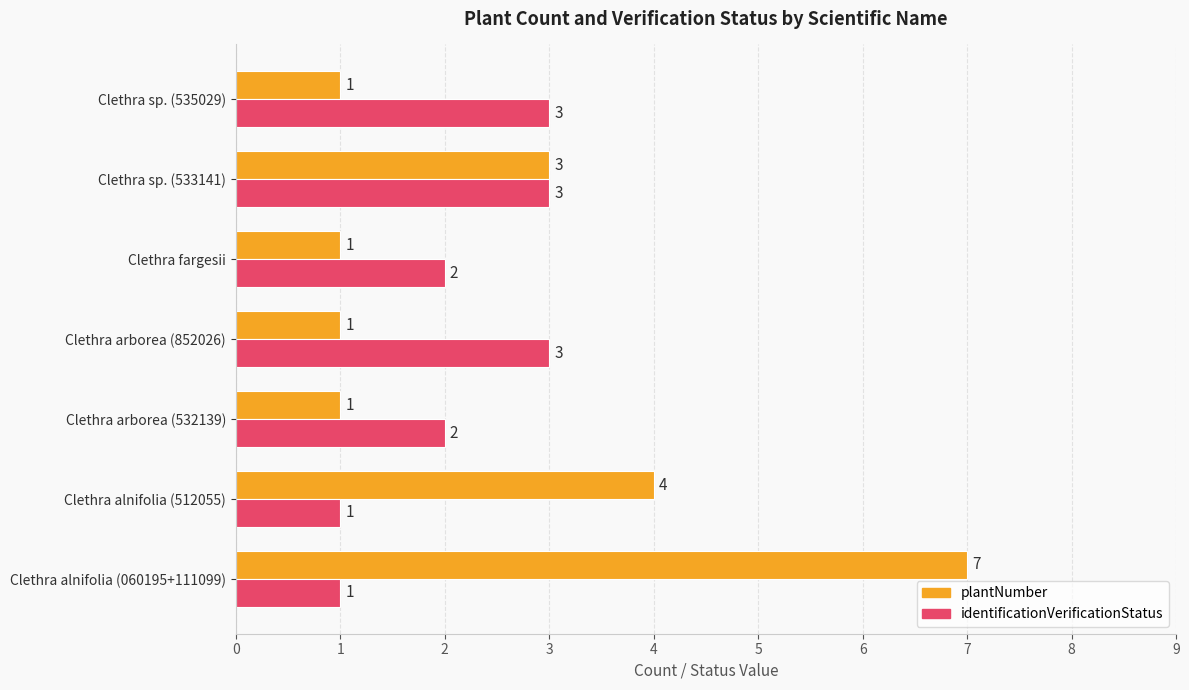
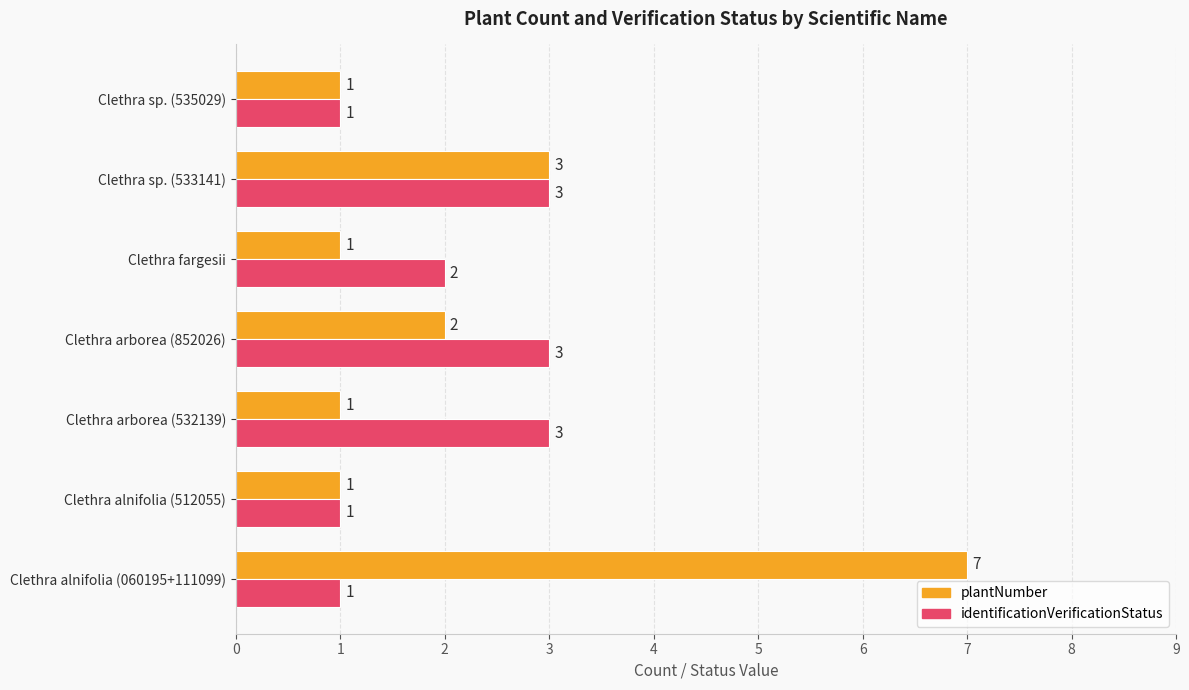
  {
    "plantNumber": {
      "Clethra sp. (535029)": 1,
      "Clethra sp. (533141)": 3,
      "Clethra fargesii": 1,
-     "Clethra arborea (852026)": 1,
+     "Clethra arborea (852026)": 2,
      "Clethra arborea (532139)": 1,
-     "Clethra alnifolia (512055)": 4,
+     "Clethra alnifolia (512055)": 1,
      "Clethra alnifolia (060195+111099)": 7
    },
    "identificationVerificationStatus": {
-     "Clethra sp. (535029)": 3,
+     "Clethra sp. (535029)": 1,
      "Clethra sp. (533141)": 3,
      "Clethra fargesii": 2,
      "Clethra arborea (852026)": 3,
-     "Clethra arborea (532139)": 2,
+     "Clethra arborea (532139)": 3,
      "Clethra alnifolia (512055)": 1,
      "Clethra alnifolia (060195+111099)": 1
    }
  }
